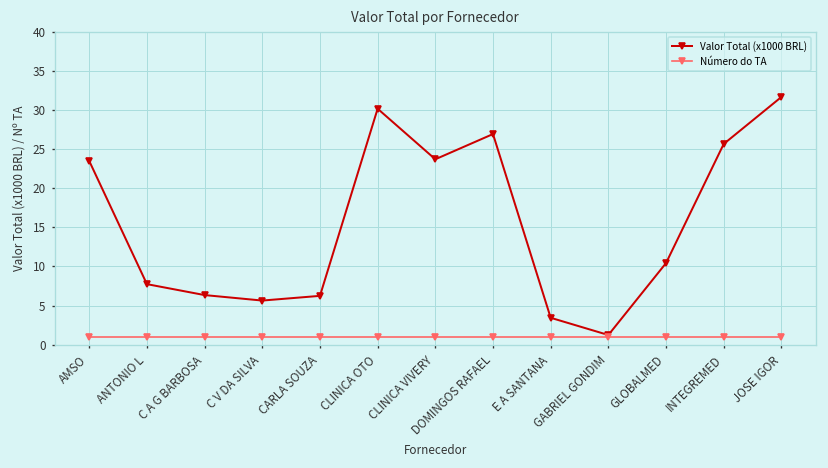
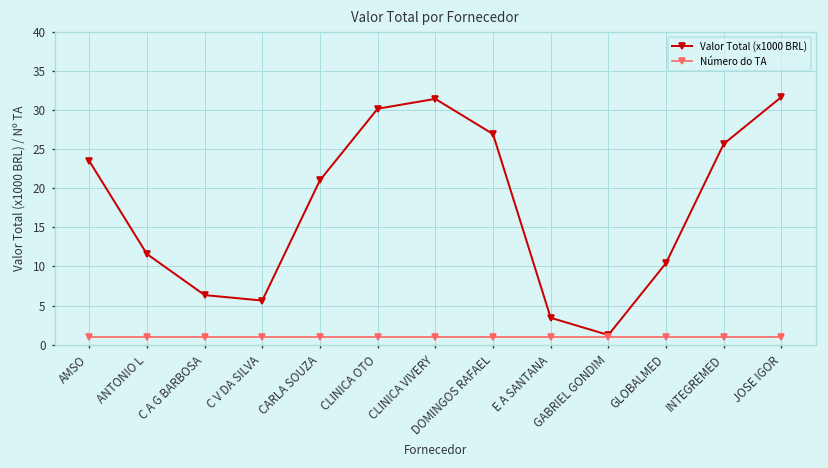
  {
    "Valor Total (x1000 BRL)": {
      "AMSO": 23,
-     "ANTONIO L": 8,
+     "ANTONIO L": 12,
      "C A G BARBOSA": 6,
      "C V DA SILVA": 6,
-     "CARLA SOUZA": 6,
+     "CARLA SOUZA": 21,
      "CLINICA OTO": 30,
-     "CLINICA VIVERY": 24,
+     "CLINICA VIVERY": 31,
      "DOMINGOS RAFAEL": 27,
      "E A SANTANA": 3,
      "GLOBALMED": 10,
      "INTEGREMED": 26,
      "JOSE IGOR": 32
    },
    "Número do TA": {
      "AMSO": 1,
      "ANTONIO L": 1,
      "C A G BARBOSA": 1,
      "C V DA SILVA": 1,
      "CARLA SOUZA": 1,
      "CLINICA OTO": 1,
      "CLINICA VIVERY": 1,
      "DOMINGOS RAFAEL": 1,
      "E A SANTANA": 1,
      "GLOBALMED": 1,
      "INTEGREMED": 1,
      "JOSE IGOR": 1
    }
  }
